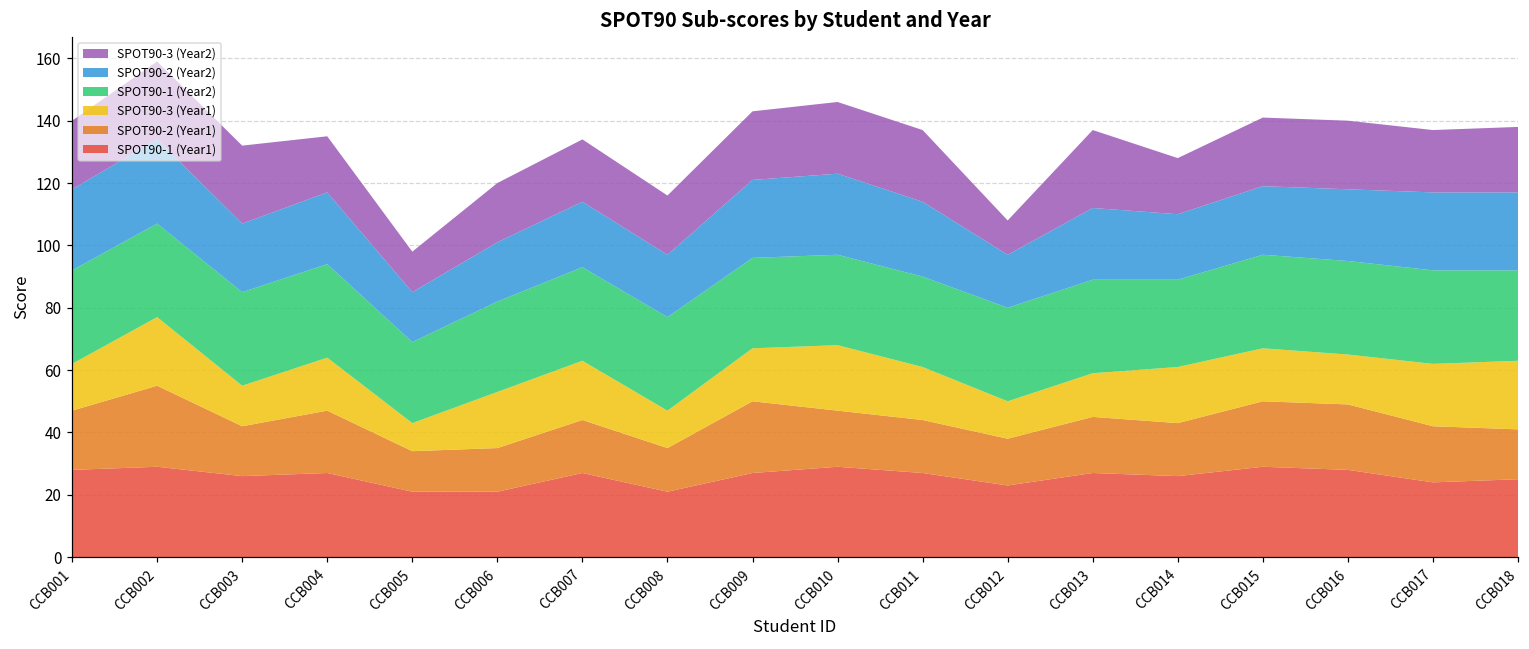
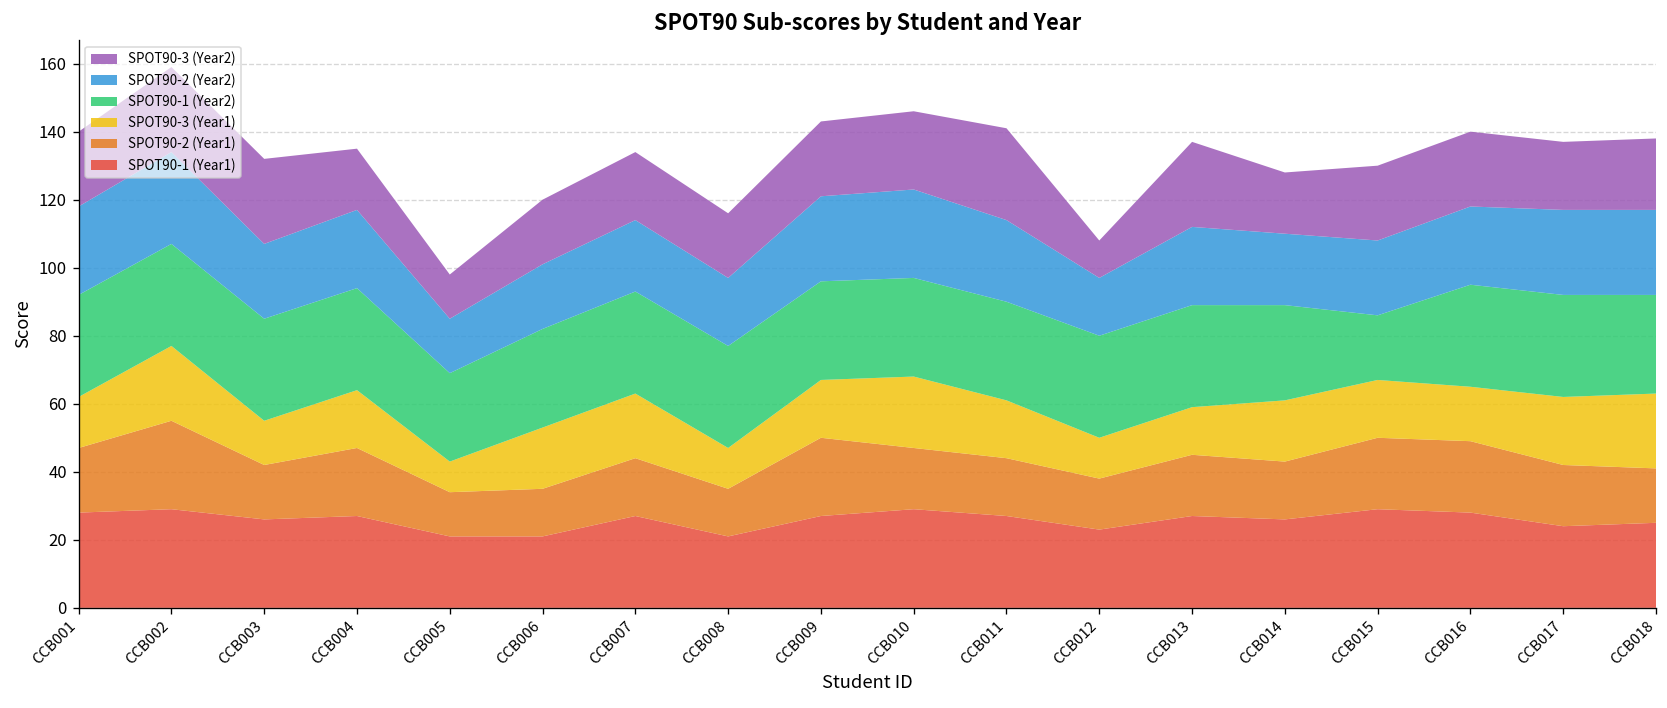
  {
    "SPOT90-3 (Year1)": {
      "CCB001": 15,
      "CCB002": 22,
      "CCB003": 13,
      "CCB004": 17,
      "CCB005": 9,
      "CCB006": 18,
      "CCB007": 19,
      "CCB008": 12,
      "CCB009": 17,
      "CCB010": 21,
      "CCB011": 17,
      "CCB012": 12,
      "CCB013": 14,
      "CCB014": 18,
      "CCB015": 17,
      "CCB016": 16,
      "CCB017": 20,
      "CCB018": 22
    },
    "SPOT90-1 (Year2)": {
      "CCB001": 30,
      "CCB002": 30,
      "CCB003": 30,
      "CCB004": 30,
      "CCB005": 26,
      "CCB006": 29,
      "CCB007": 30,
      "CCB008": 30,
      "CCB009": 29,
      "CCB010": 29,
      "CCB011": 29,
      "CCB012": 30,
      "CCB013": 30,
      "CCB014": 28,
-     "CCB015": 30,
+     "CCB015": 19,
      "CCB016": 30,
      "CCB017": 30,
      "CCB018": 29
    },
    "SPOT90-2 (Year2)": {
      "CCB001": 26,
      "CCB003": 22,
      "CCB004": 23,
      "CCB005": 16,
      "CCB006": 19,
      "CCB007": 21,
      "CCB008": 20,
      "CCB009": 25,
      "CCB010": 26,
      "CCB011": 24,
      "CCB012": 17,
      "CCB013": 23,
      "CCB014": 21,
      "CCB015": 22,
      "CCB016": 23,
      "CCB017": 25,
      "CCB018": 25
    },
    "SPOT90-3 (Year2)": {
      "CCB001": 22,
      "CCB003": 25,
      "CCB004": 18,
      "CCB005": 13,
      "CCB006": 19,
      "CCB007": 20,
      "CCB008": 19,
      "CCB009": 22,
      "CCB010": 23,
-     "CCB011": 23,
+     "CCB011": 27,
      "CCB012": 11,
      "CCB013": 25,
      "CCB014": 18,
      "CCB015": 22,
      "CCB016": 22,
      "CCB017": 20,
      "CCB018": 21
    }
  }
